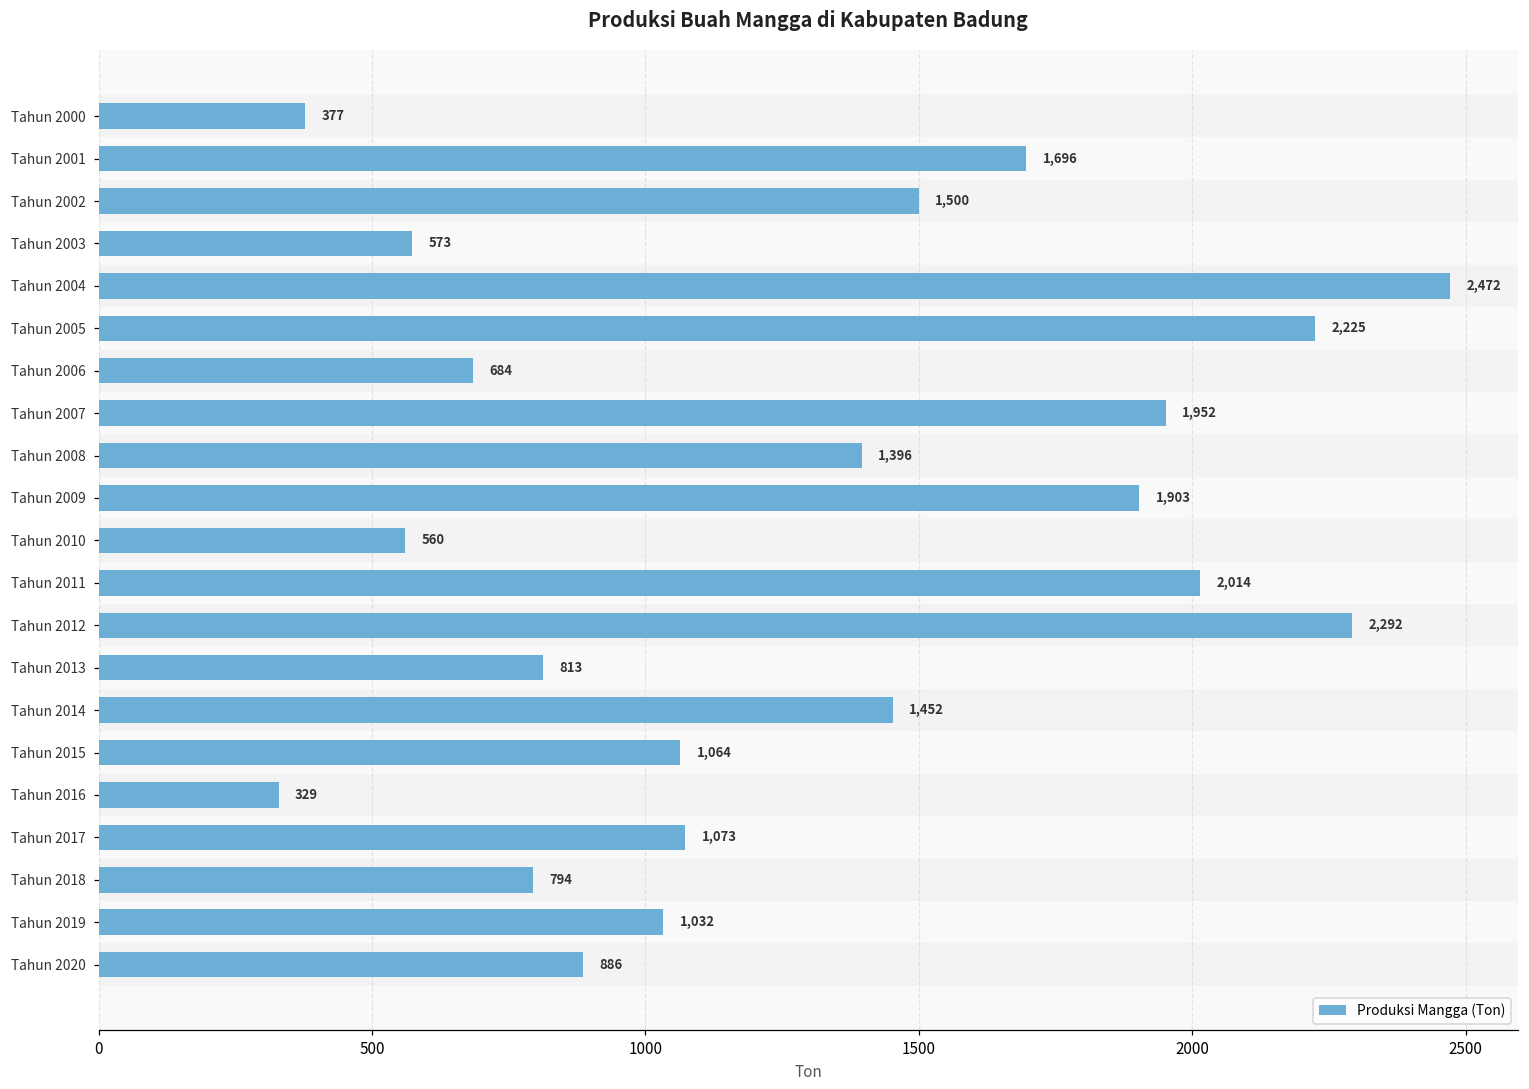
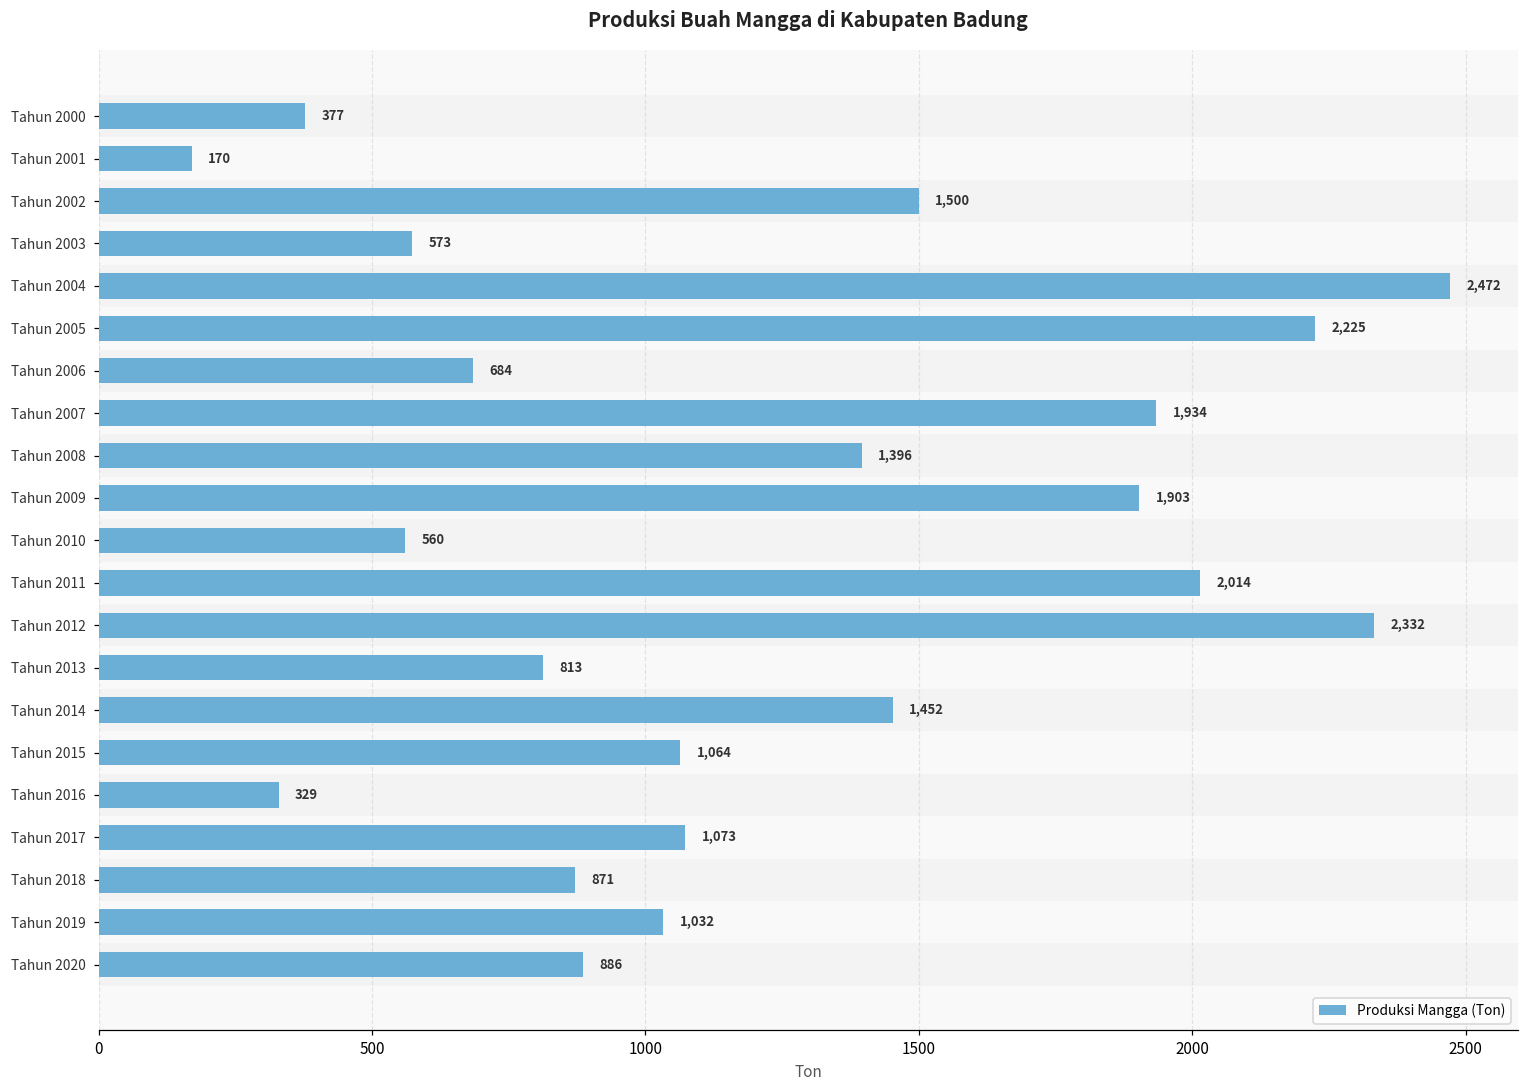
  {
    "Tahun 2000": "377",
-   "Tahun 2001": "1,696",
+   "Tahun 2001": "170",
    "Tahun 2002": "1,500",
    "Tahun 2003": "573",
    "Tahun 2004": "2,472",
    "Tahun 2005": "2,225",
    "Tahun 2006": "684",
-   "Tahun 2007": "1,952",
+   "Tahun 2007": "1,934",
    "Tahun 2008": "1,396",
    "Tahun 2009": "1,903",
    "Tahun 2010": "560",
    "Tahun 2011": "2,014",
-   "Tahun 2012": "2,292",
+   "Tahun 2012": "2,332",
    "Tahun 2013": "813",
    "Tahun 2014": "1,452",
    "Tahun 2015": "1,064",
    "Tahun 2016": "329",
    "Tahun 2017": "1,073",
-   "Tahun 2018": "794",
+   "Tahun 2018": "871",
    "Tahun 2019": "1,032",
    "Tahun 2020": "886"
  }
